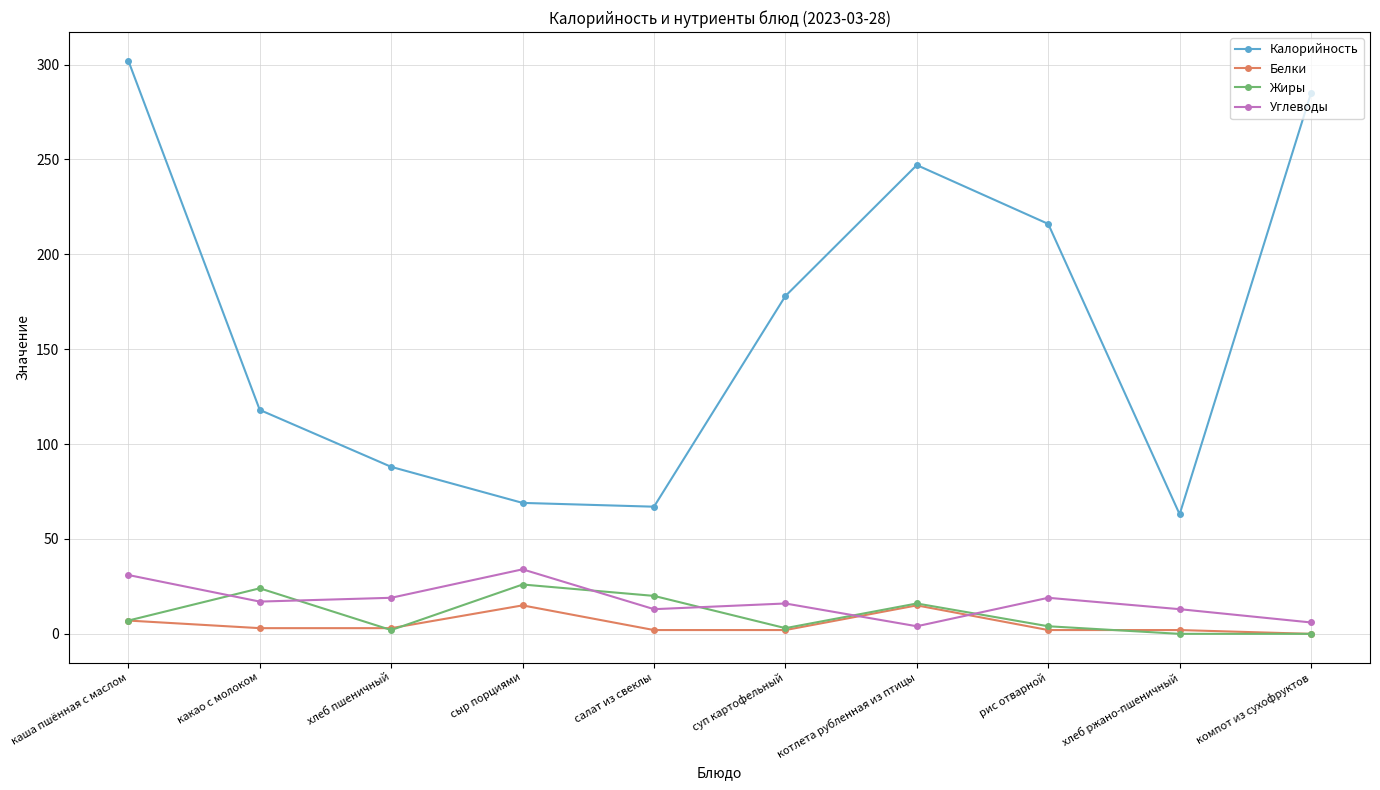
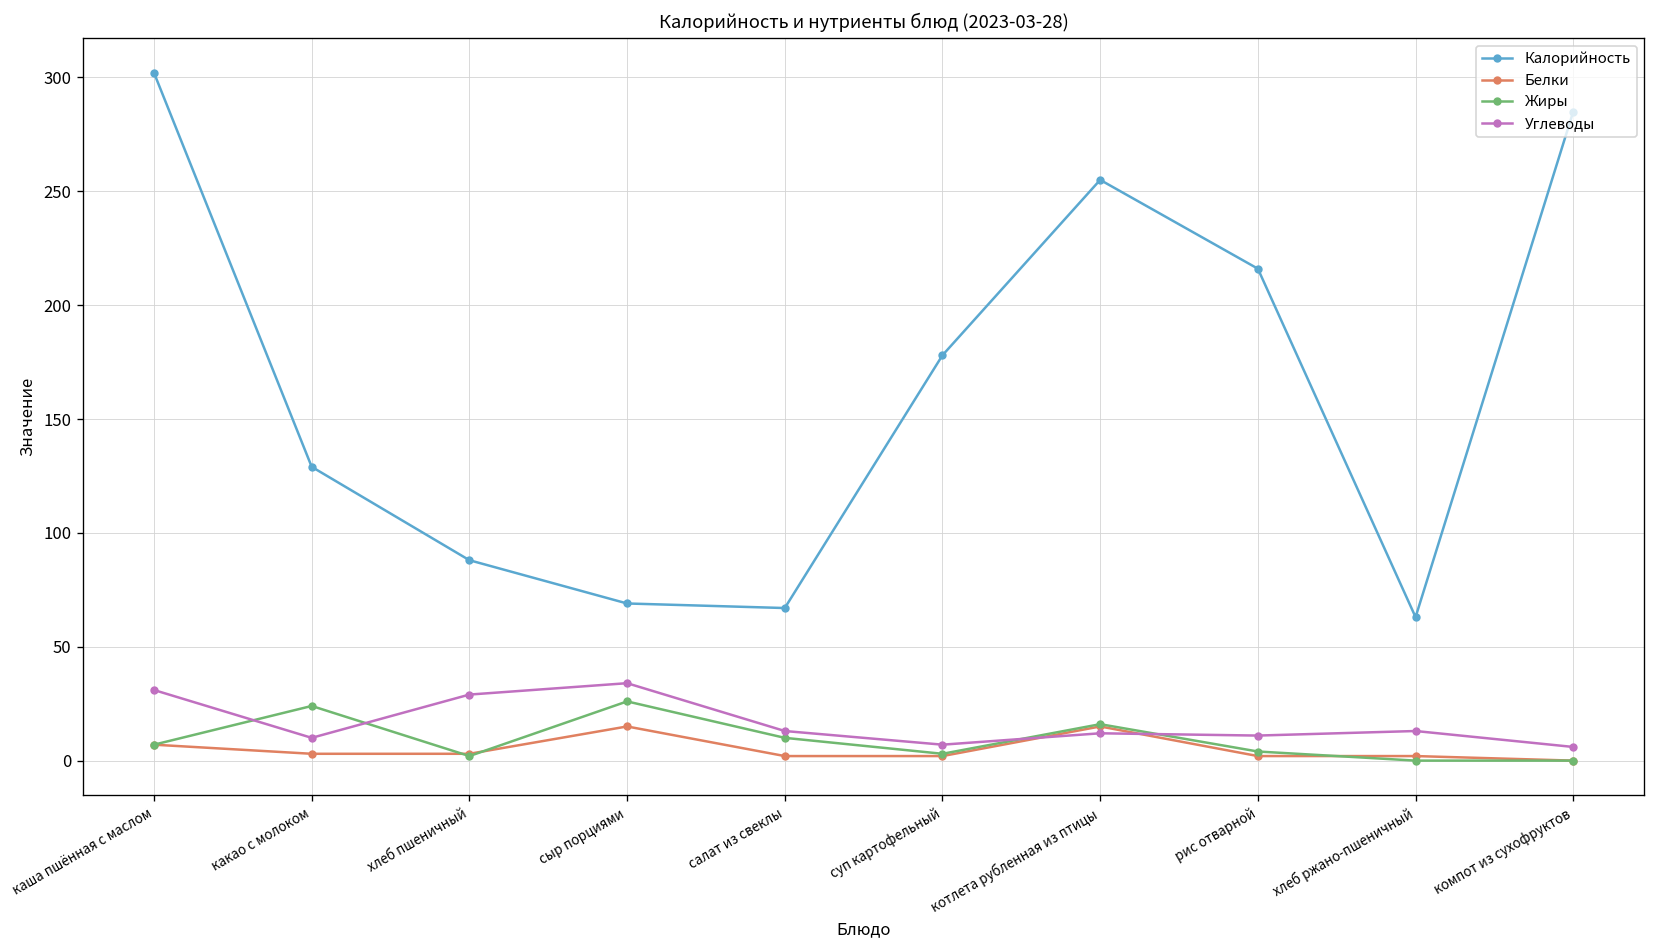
  {
    "Калорийность": {
      "каша пшённая с маслом": 302,
-     "какао с молоком": 118,
+     "какао с молоком": 129,
      "хлеб пшеничный": 88,
      "сыр порциями": 69,
      "салат из свеклы": 67,
      "суп картофельный": 178,
-     "котлета рубленная из птицы": 247,
+     "котлета рубленная из птицы": 255,
      "рис отварной": 216,
      "хлеб ржано-пшеничный": 63
    },
    "Белки": {
      "какао с молоком": 3,
      "сыр порциями": 15,
      "салат из свеклы": 2,
      "рис отварной": 2,
      "хлеб ржано-пшеничный": 2
    },
    "Жиры": {
      "какао с молоком": 24,
      "сыр порциями": 26,
-     "салат из свеклы": 20,
+     "салат из свеклы": 10,
      "рис отварной": 4,
      "хлеб ржано-пшеничный": 0
    },
    "Углеводы": {
      "каша пшённая с маслом": 31,
-     "какао с молоком": 17,
-     "хлеб пшеничный": 19,
+     "какао с молоком": 10,
+     "хлеб пшеничный": 29,
      "сыр порциями": 34,
      "салат из свеклы": 13,
-     "суп картофельный": 16,
-     "котлета рубленная из птицы": 4,
-     "рис отварной": 19,
+     "суп картофельный": 7,
+     "котлета рубленная из птицы": 12,
+     "рис отварной": 11,
      "хлеб ржано-пшеничный": 13,
      "компот из сухофруктов": 6
    }
  }
